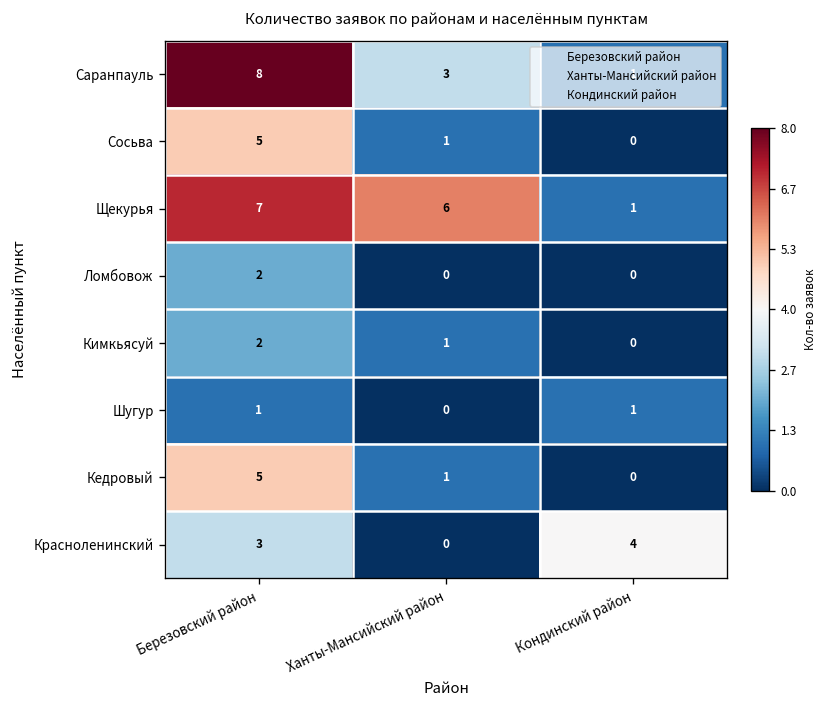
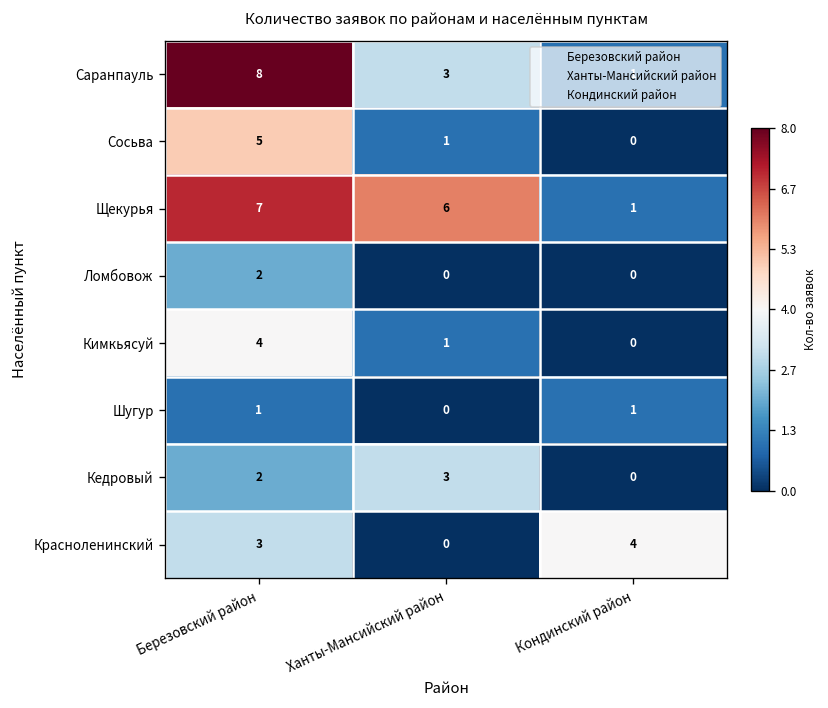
  {
    "Саранпауль": {
      "Березовский район": 8,
      "Ханты-Мансийский район": 3
    },
    "Сосьва": {
      "Березовский район": 5,
      "Ханты-Мансийский район": 1,
      "Кондинский район": 0
    },
    "Щекурья": {
      "Березовский район": 7,
      "Ханты-Мансийский район": 6,
      "Кондинский район": 1
    },
    "Ломбовож": {
      "Березовский район": 2,
      "Ханты-Мансийский район": 0,
      "Кондинский район": 0
    },
    "Кимкьясуй": {
-     "Березовский район": 2,
+     "Березовский район": 4,
      "Ханты-Мансийский район": 1,
      "Кондинский район": 0
    },
    "Шугур": {
      "Березовский район": 1,
      "Ханты-Мансийский район": 0,
      "Кондинский район": 1
    },
    "Кедровый": {
-     "Березовский район": 5,
-     "Ханты-Мансийский район": 1,
+     "Березовский район": 2,
+     "Ханты-Мансийский район": 3,
      "Кондинский район": 0
    },
    "Красноленинский": {
      "Березовский район": 3,
      "Ханты-Мансийский район": 0,
      "Кондинский район": 4
    }
  }
